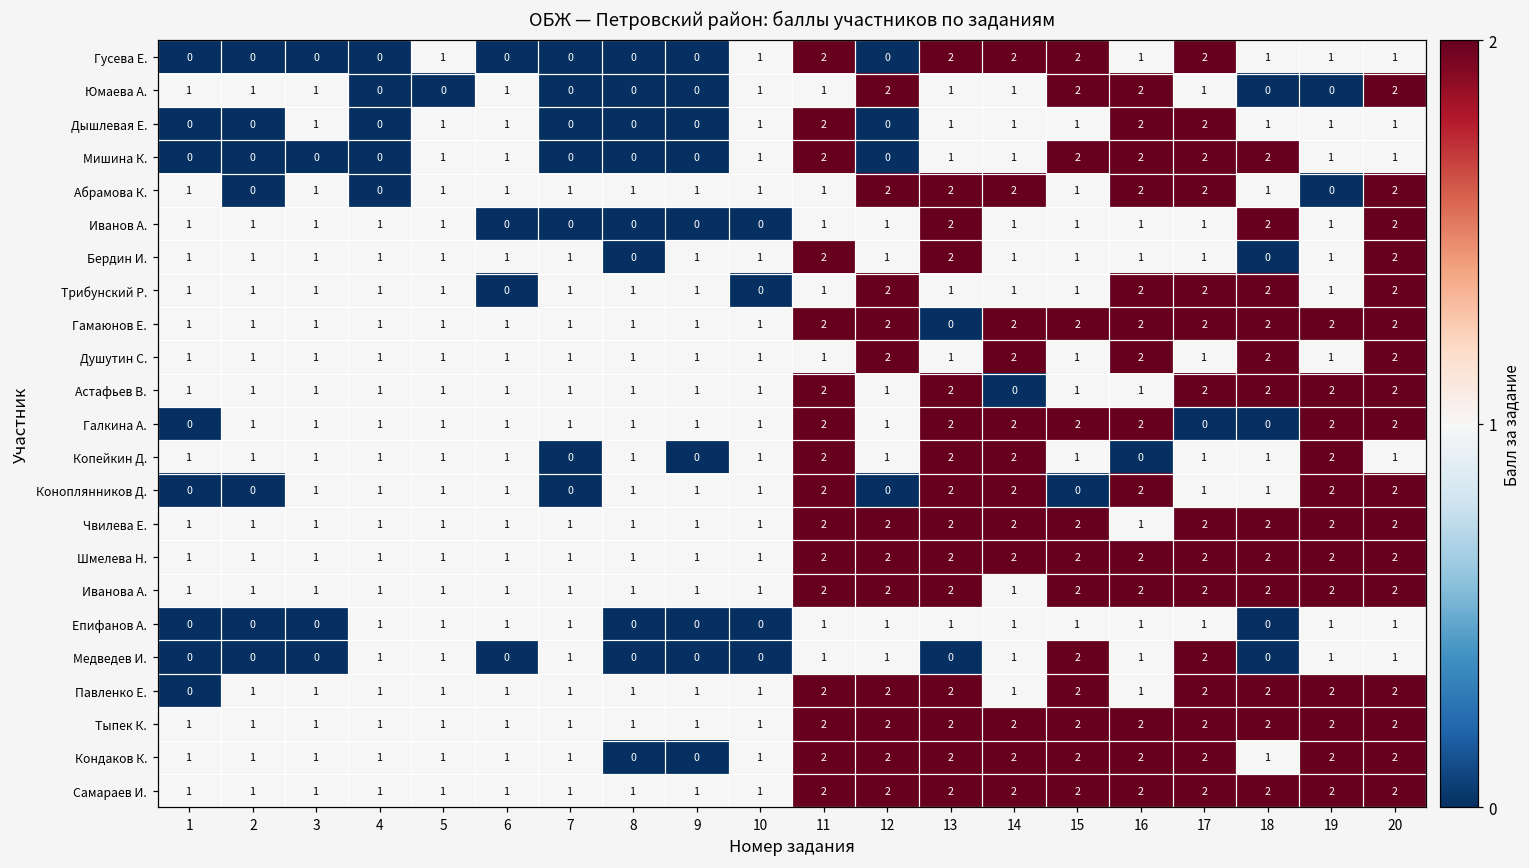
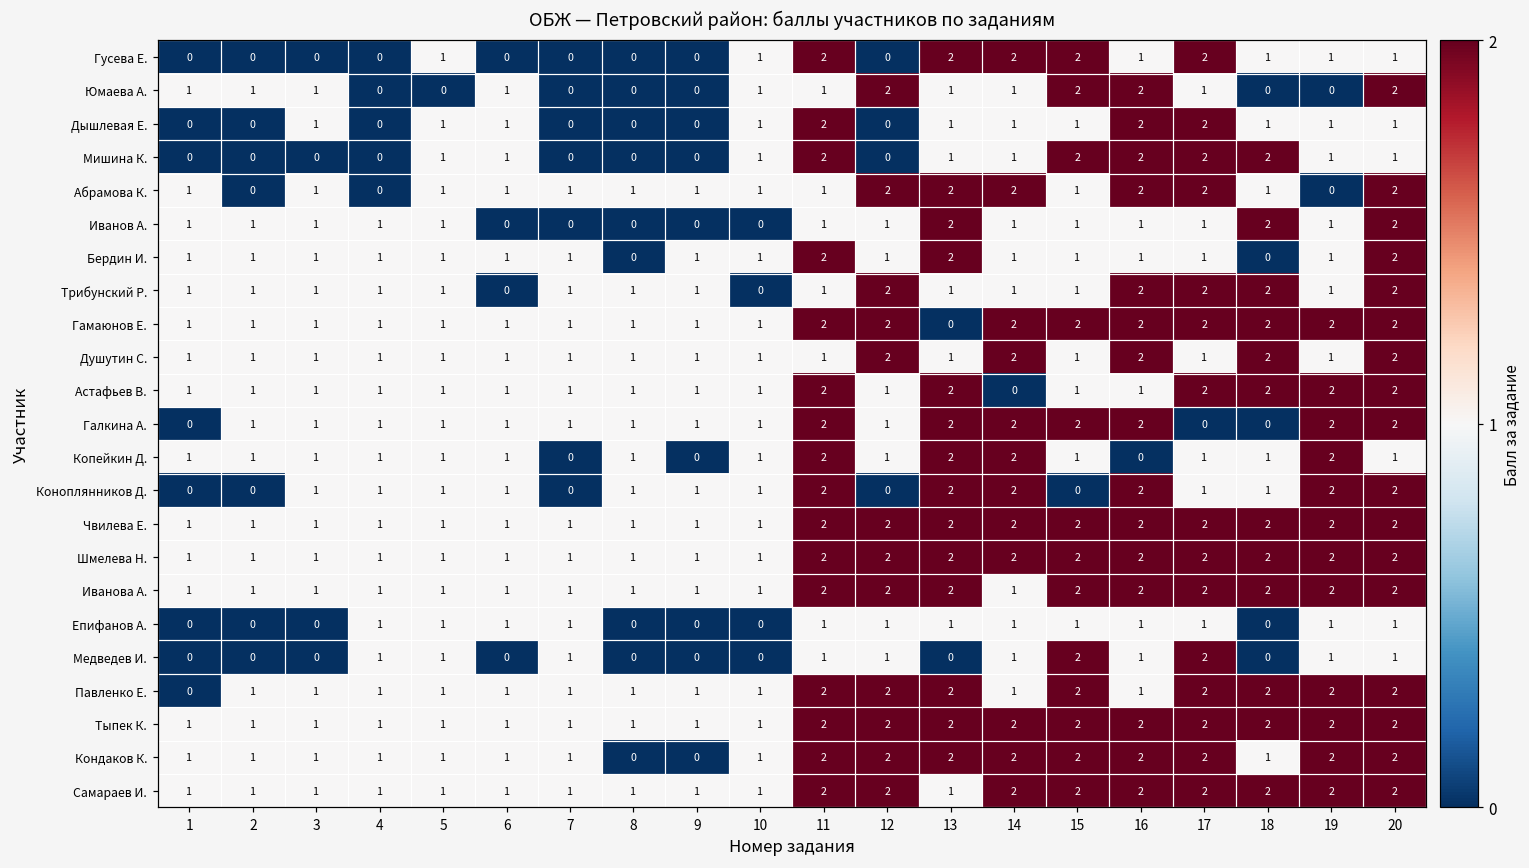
  {
    "Чвилева Е.": {
      "1": 1,
      "2": 1,
      "3": 1,
      "4": 1,
      "5": 1,
      "6": 1,
      "7": 1,
      "8": 1,
      "9": 1,
      "10": 1,
      "11": 2,
      "12": 2,
      "13": 2,
      "14": 2,
      "15": 2,
-     "16": 1,
+     "16": 2,
      "17": 2,
      "18": 2,
      "19": 2,
      "20": 2
    },
    "Самараев И.": {
      "1": 1,
      "2": 1,
      "3": 1,
      "4": 1,
      "5": 1,
      "6": 1,
      "7": 1,
      "8": 1,
      "9": 1,
      "10": 1,
      "11": 2,
      "12": 2,
-     "13": 2,
+     "13": 1,
      "14": 2,
      "15": 2,
      "16": 2,
      "17": 2,
      "18": 2,
      "19": 2,
      "20": 2
    }
  }
